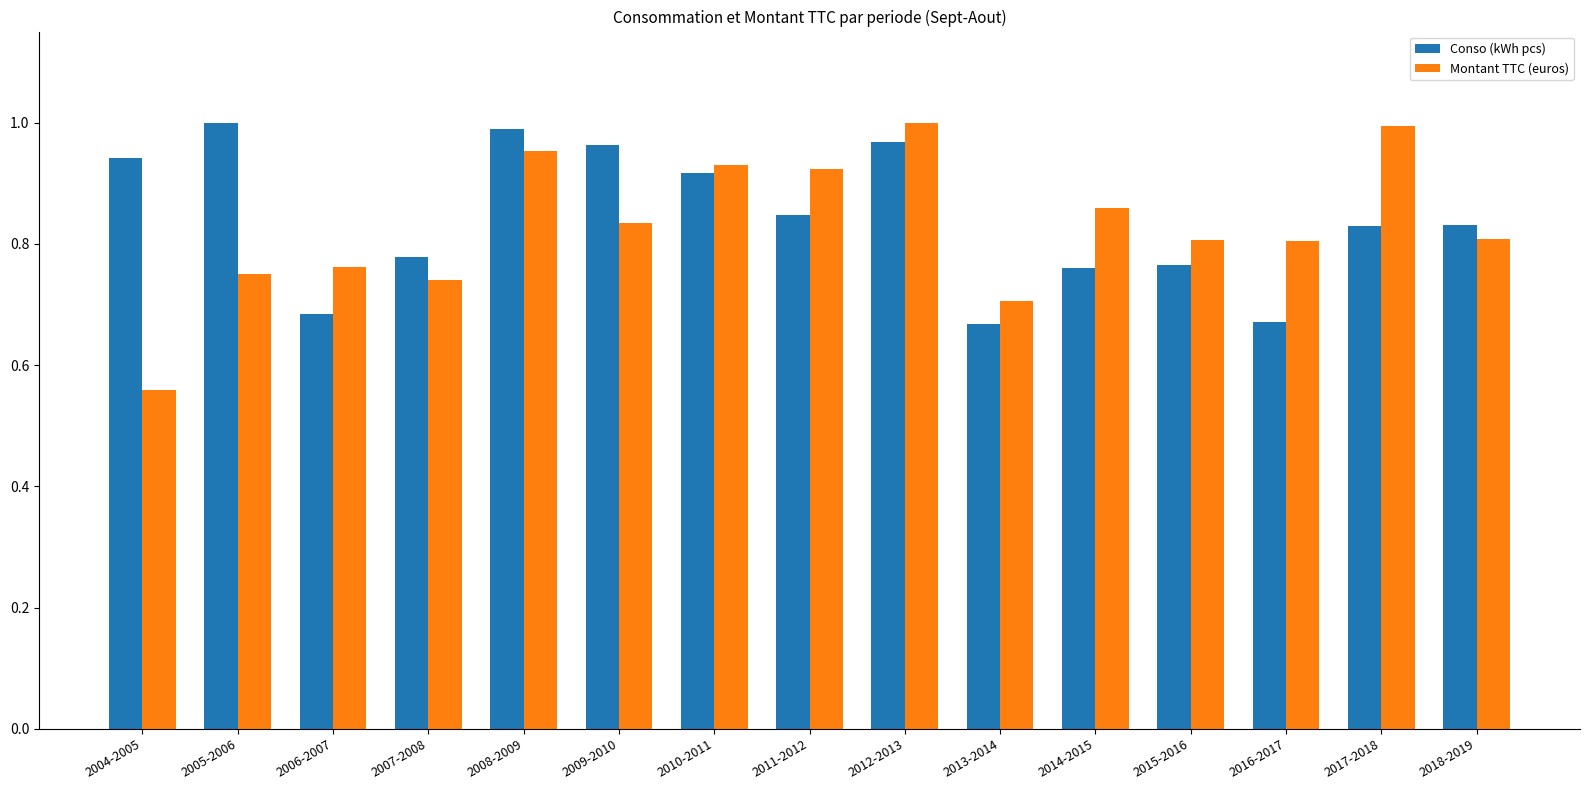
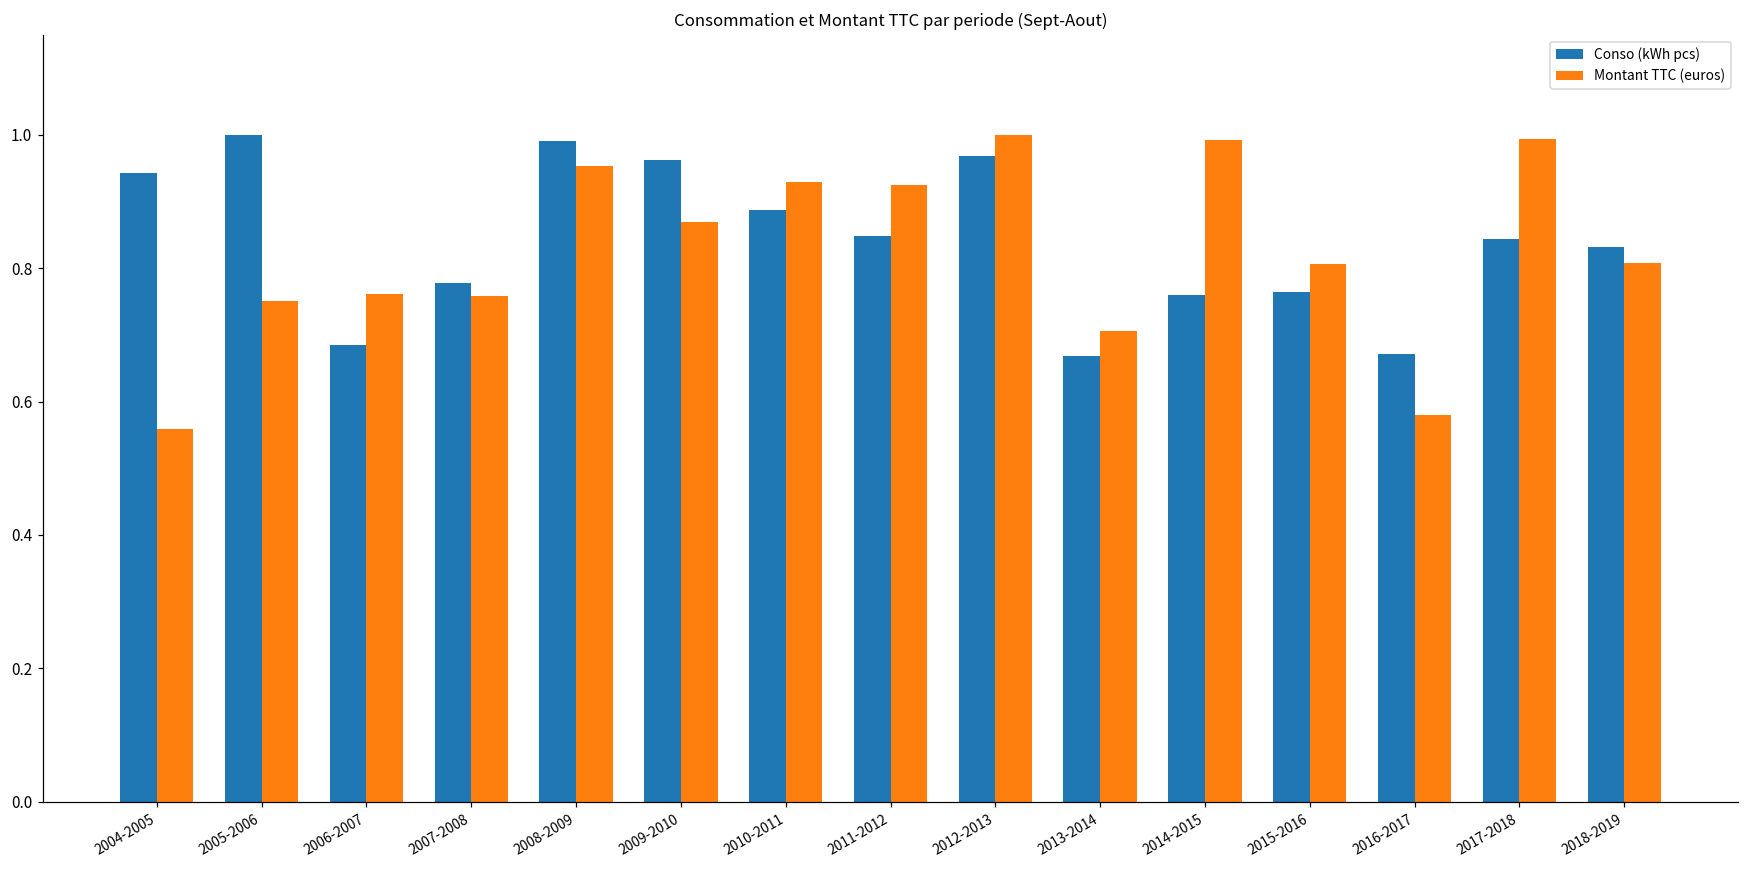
  {
    "Conso (kWh pcs)": {
      "2004-2005": 0.94,
      "2005-2006": 1.00,
      "2006-2007": 0.68,
      "2007-2008": 0.78,
      "2008-2009": 0.99,
      "2009-2010": 0.96,
-     "2010-2011": 0.92,
+     "2010-2011": 0.89,
      "2011-2012": 0.85,
      "2012-2013": 0.97,
      "2013-2014": 0.67,
      "2014-2015": 0.76,
      "2015-2016": 0.76,
      "2016-2017": 0.67,
-     "2017-2018": 0.83,
+     "2017-2018": 0.84,
      "2018-2019": 0.83
    },
    "Montant TTC (euros)": {
      "2004-2005": 0.56,
      "2005-2006": 0.75,
      "2006-2007": 0.76,
-     "2007-2008": 0.74,
+     "2007-2008": 0.76,
      "2008-2009": 0.95,
-     "2009-2010": 0.83,
+     "2009-2010": 0.87,
      "2010-2011": 0.93,
      "2011-2012": 0.92,
      "2012-2013": 1.00,
      "2013-2014": 0.71,
-     "2014-2015": 0.86,
+     "2014-2015": 0.99,
      "2015-2016": 0.81,
-     "2016-2017": 0.80,
+     "2016-2017": 0.58,
      "2017-2018": 0.99,
      "2018-2019": 0.81
    }
  }
